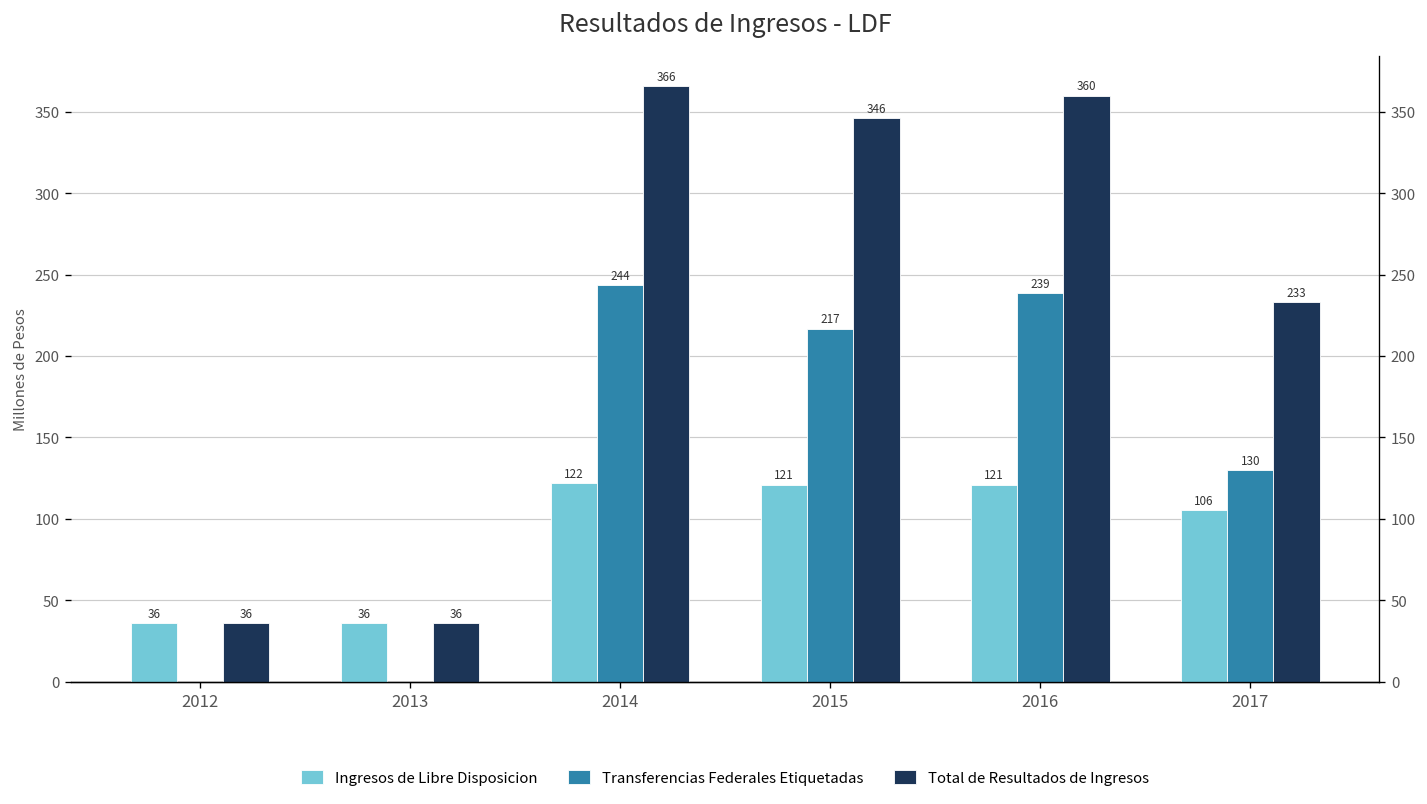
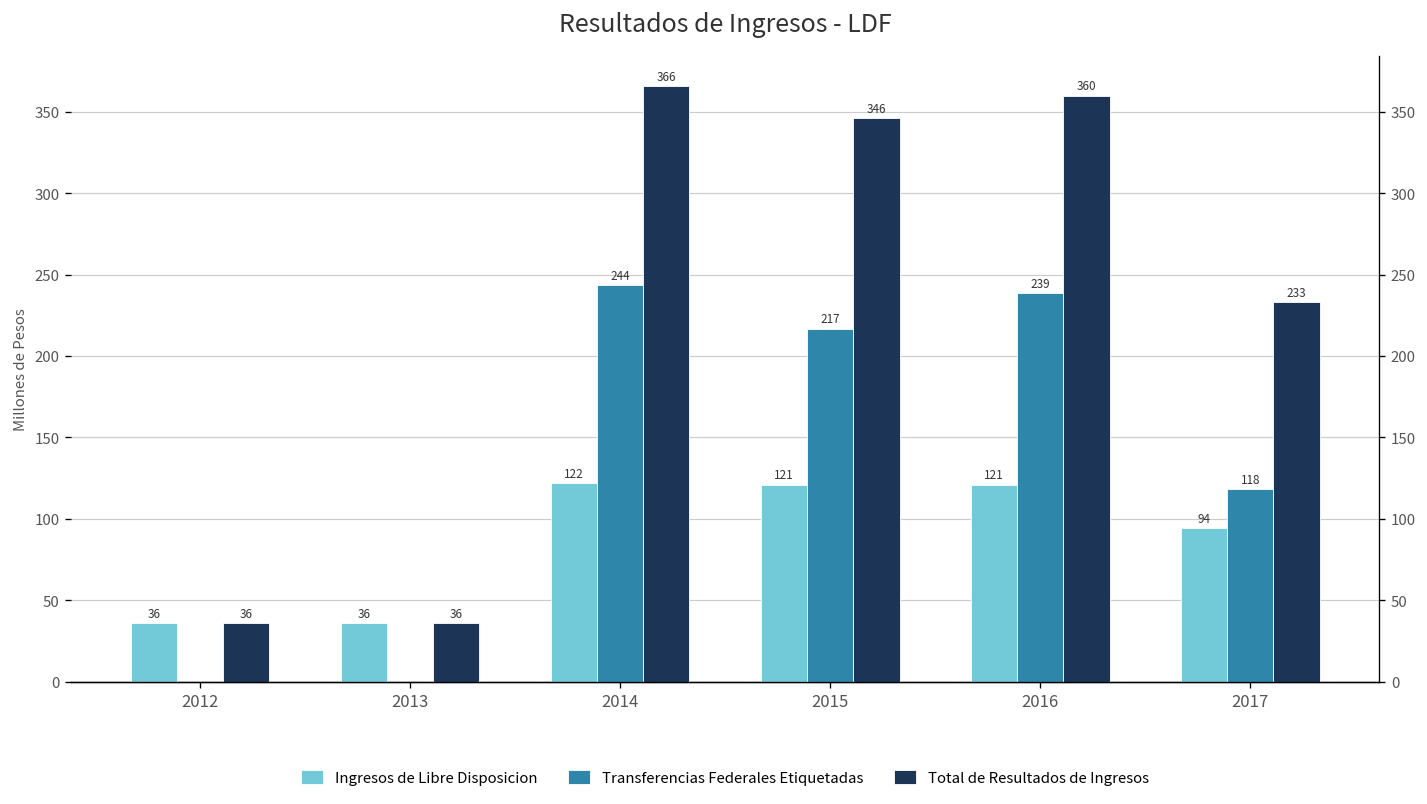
  {
    "Ingresos de Libre Disposicion": {
      "2012": 36,
      "2013": 36,
      "2014": 122,
      "2015": 121,
      "2016": 121,
-     "2017": 106
+     "2017": 94
    },
    "Transferencias Federales Etiquetadas": {
      "2014": 244,
      "2015": 217,
      "2016": 239,
-     "2017": 130
+     "2017": 118
    },
    "Total de Resultados de Ingresos": {
      "2012": 36,
      "2013": 36,
      "2014": 366,
      "2015": 346,
      "2016": 360,
      "2017": 233
    }
  }
